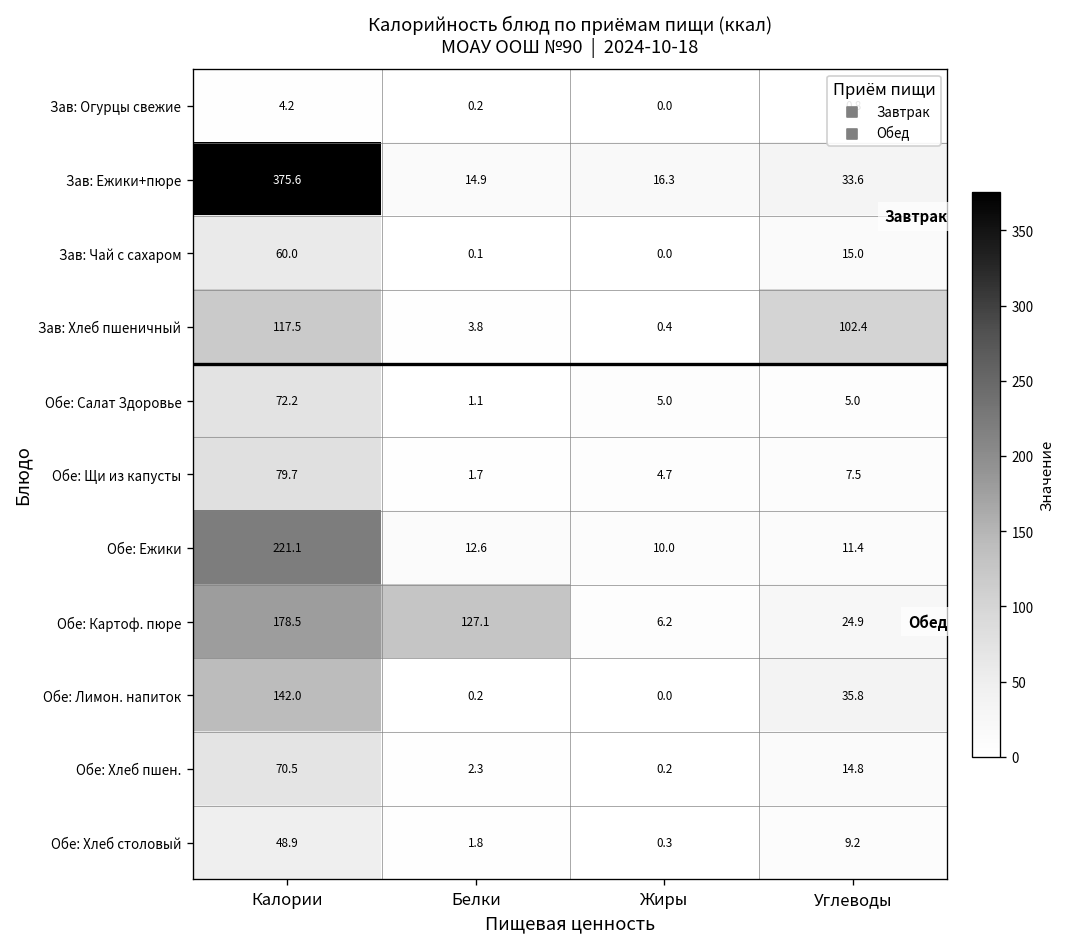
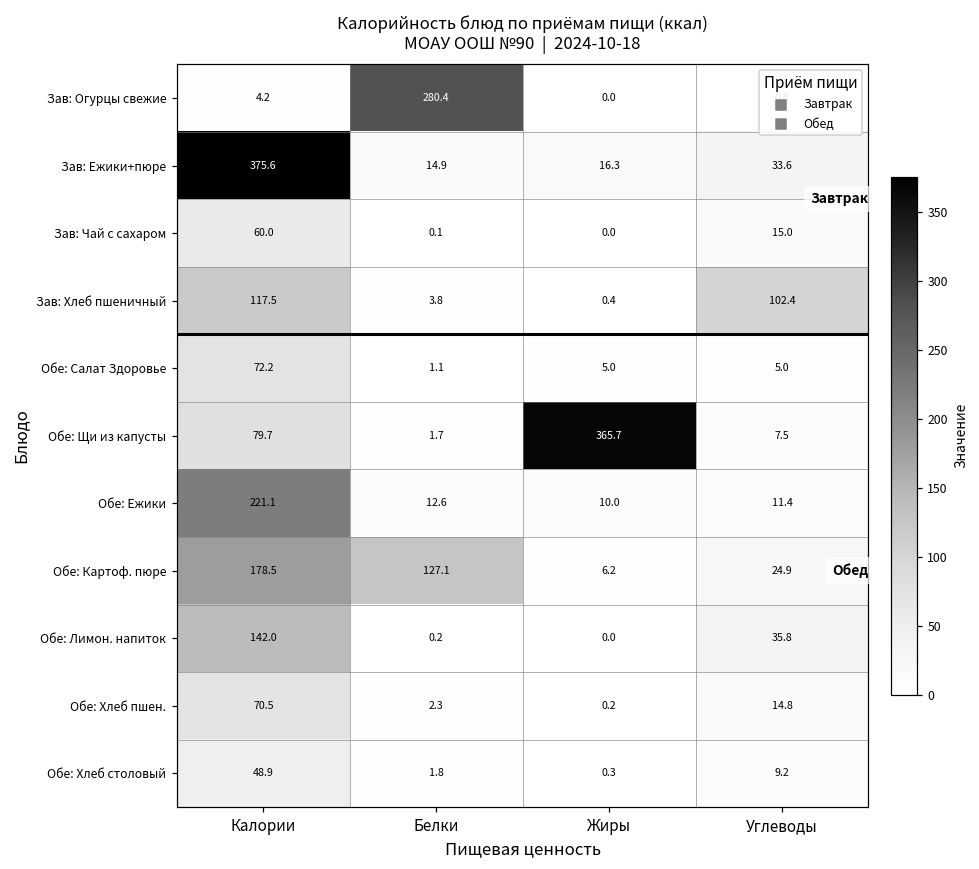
  {
    "Зав: Огурцы свежие": {
      "Калории": 4.2,
-     "Белки": 0.2,
+     "Белки": 280.4,
      "Жиры": 0.0
    },
    "Зав: Ежики+пюре": {
      "Калории": 375.6,
      "Белки": 14.9,
      "Жиры": 16.3,
      "Углеводы": 33.6
    },
    "Зав: Чай с сахаром": {
      "Калории": 60.0,
      "Белки": 0.1,
      "Жиры": 0.0,
      "Углеводы": 15.0
    },
    "Зав: Хлеб пшеничный": {
      "Калории": 117.5,
      "Белки": 3.8,
      "Жиры": 0.4,
      "Углеводы": 102.4
    },
    "Обе: Салат Здоровье": {
      "Калории": 72.2,
      "Белки": 1.1,
      "Жиры": 5.0,
      "Углеводы": 5.0
    },
    "Обе: Щи из капусты": {
      "Калории": 79.7,
      "Белки": 1.7,
-     "Жиры": 4.7,
+     "Жиры": 365.7,
      "Углеводы": 7.5
    },
    "Обе: Ежики": {
      "Калории": 221.1,
      "Белки": 12.6,
      "Жиры": 10.0,
      "Углеводы": 11.4
    },
    "Обе: Картоф. пюре": {
      "Калории": 178.5,
      "Белки": 127.1,
      "Жиры": 6.2,
      "Углеводы": 24.9
    },
    "Обе: Лимон. напиток": {
      "Калории": 142.0,
      "Белки": 0.2,
      "Жиры": 0.0,
      "Углеводы": 35.8
    },
    "Обе: Хлеб пшен.": {
      "Калории": 70.5,
      "Белки": 2.3,
      "Жиры": 0.2,
      "Углеводы": 14.8
    },
    "Обе: Хлеб столовый": {
      "Калории": 48.9,
      "Белки": 1.8,
      "Жиры": 0.3,
      "Углеводы": 9.2
    }
  }
